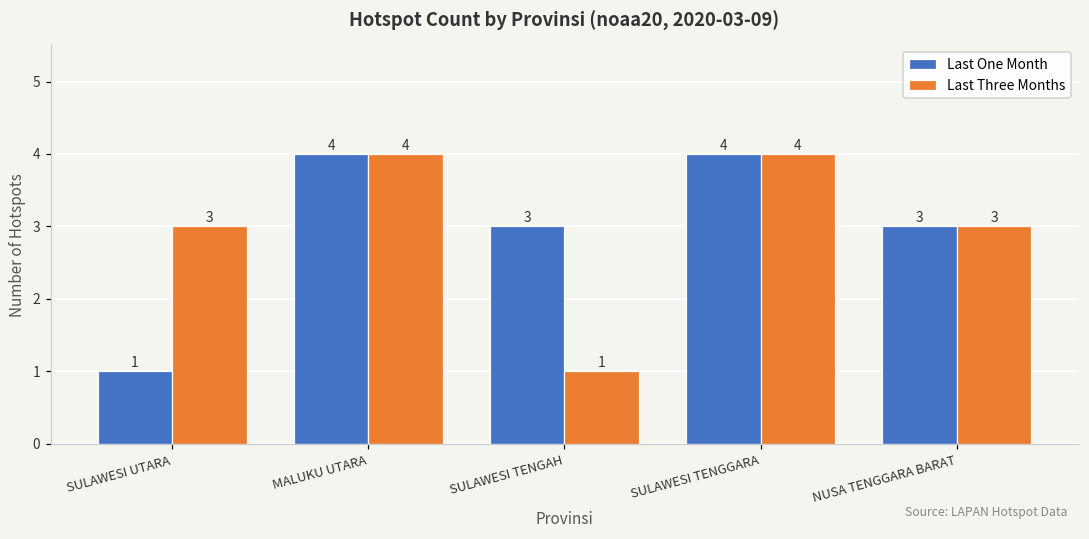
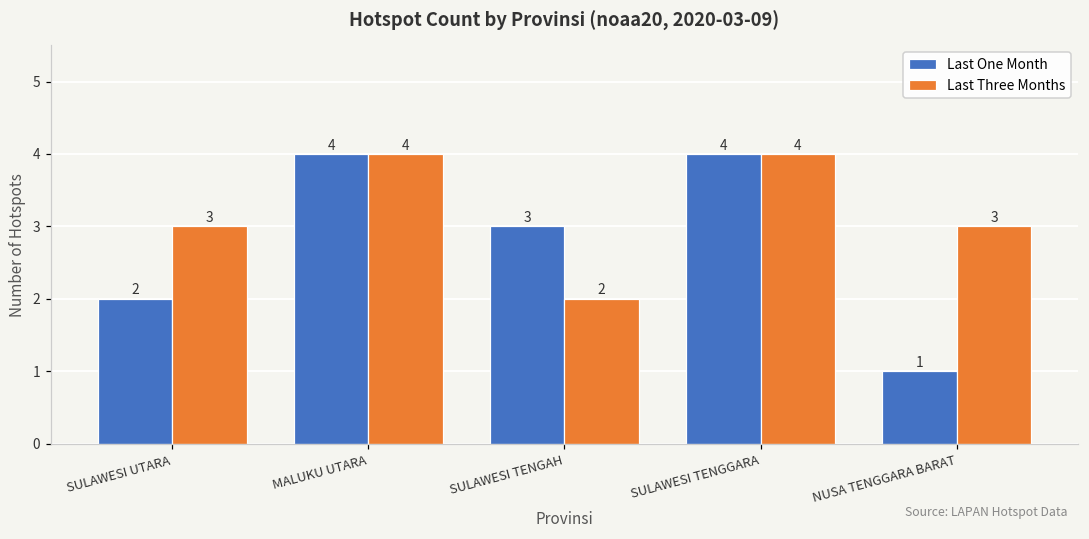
  {
    "Last One Month": {
-     "SULAWESI UTARA": 1,
+     "SULAWESI UTARA": 2,
      "MALUKU UTARA": 4,
      "SULAWESI TENGAH": 3,
      "SULAWESI TENGGARA": 4,
-     "NUSA TENGGARA BARAT": 3
+     "NUSA TENGGARA BARAT": 1
    },
    "Last Three Months": {
      "SULAWESI UTARA": 3,
      "MALUKU UTARA": 4,
-     "SULAWESI TENGAH": 1,
+     "SULAWESI TENGAH": 2,
      "SULAWESI TENGGARA": 4,
      "NUSA TENGGARA BARAT": 3
    }
  }
